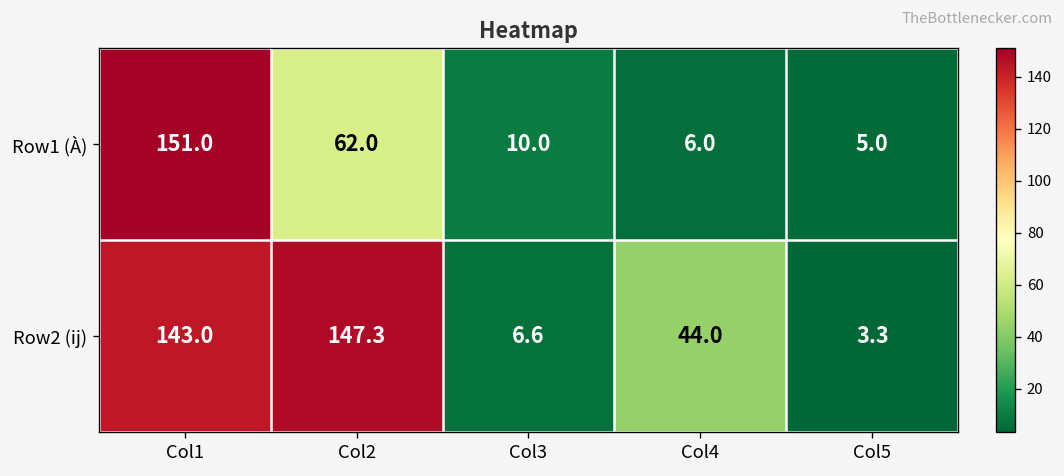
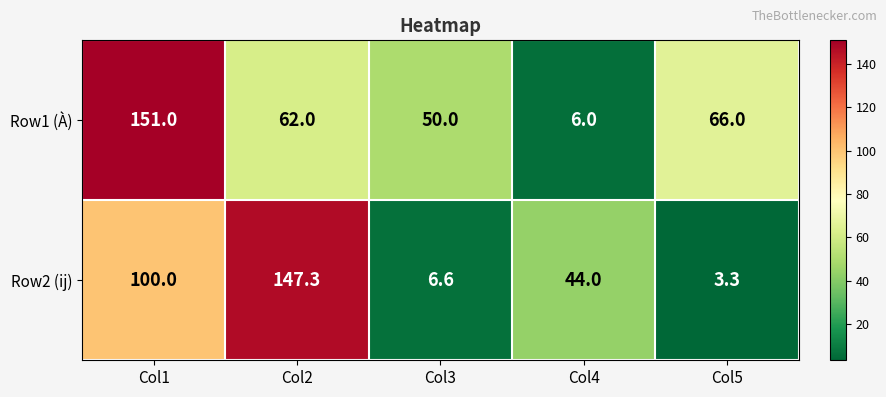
  {
    "Row1 (À)": {
      "Col1": 151.0,
      "Col2": 62.0,
-     "Col3": 10.0,
+     "Col3": 50.0,
      "Col4": 6.0,
-     "Col5": 5.0
+     "Col5": 66.0
    },
    "Row2 (ij)": {
-     "Col1": 143.0,
+     "Col1": 100.0,
      "Col2": 147.3,
      "Col3": 6.6,
      "Col4": 44.0,
      "Col5": 3.3
    }
  }
